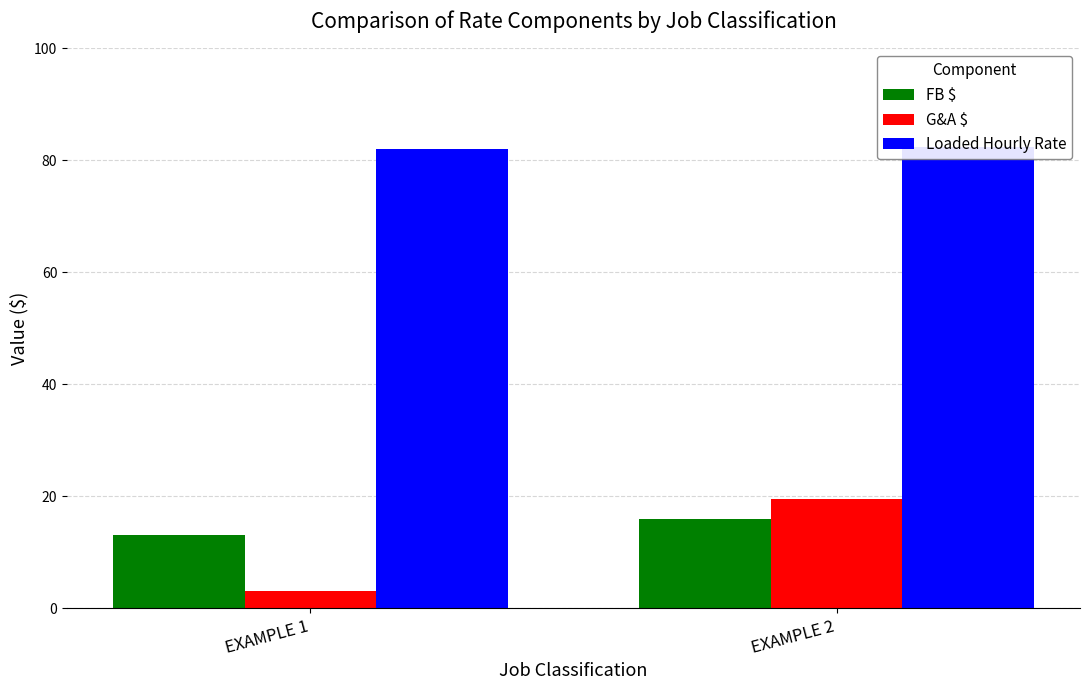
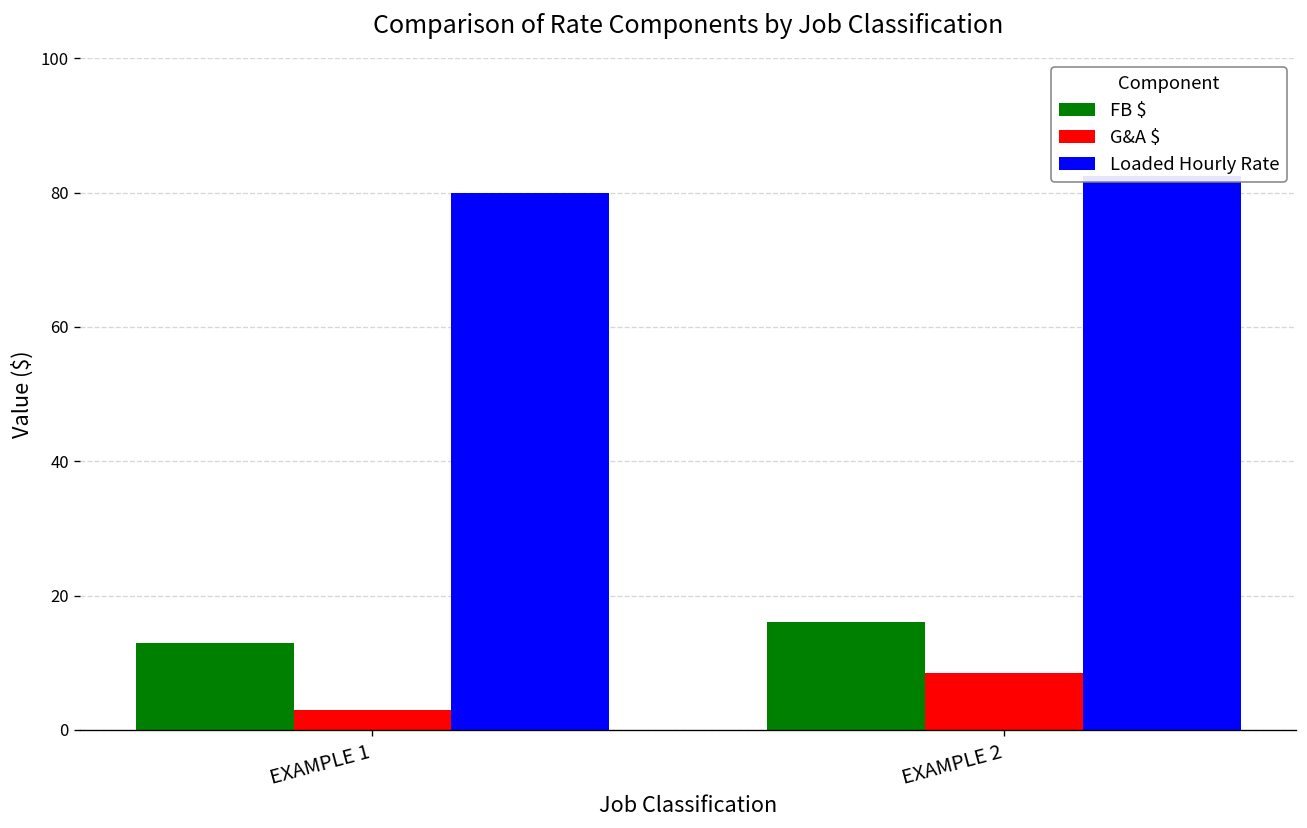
  {
    "FB $": {
      "EXAMPLE 1": 13,
      "EXAMPLE 2": 16
    },
    "G&A $": {
      "EXAMPLE 1": 3,
-     "EXAMPLE 2": 20
+     "EXAMPLE 2": 8
    },
    "Loaded Hourly Rate": {
-     "EXAMPLE 1": 82
+     "EXAMPLE 1": 80
    }
  }
